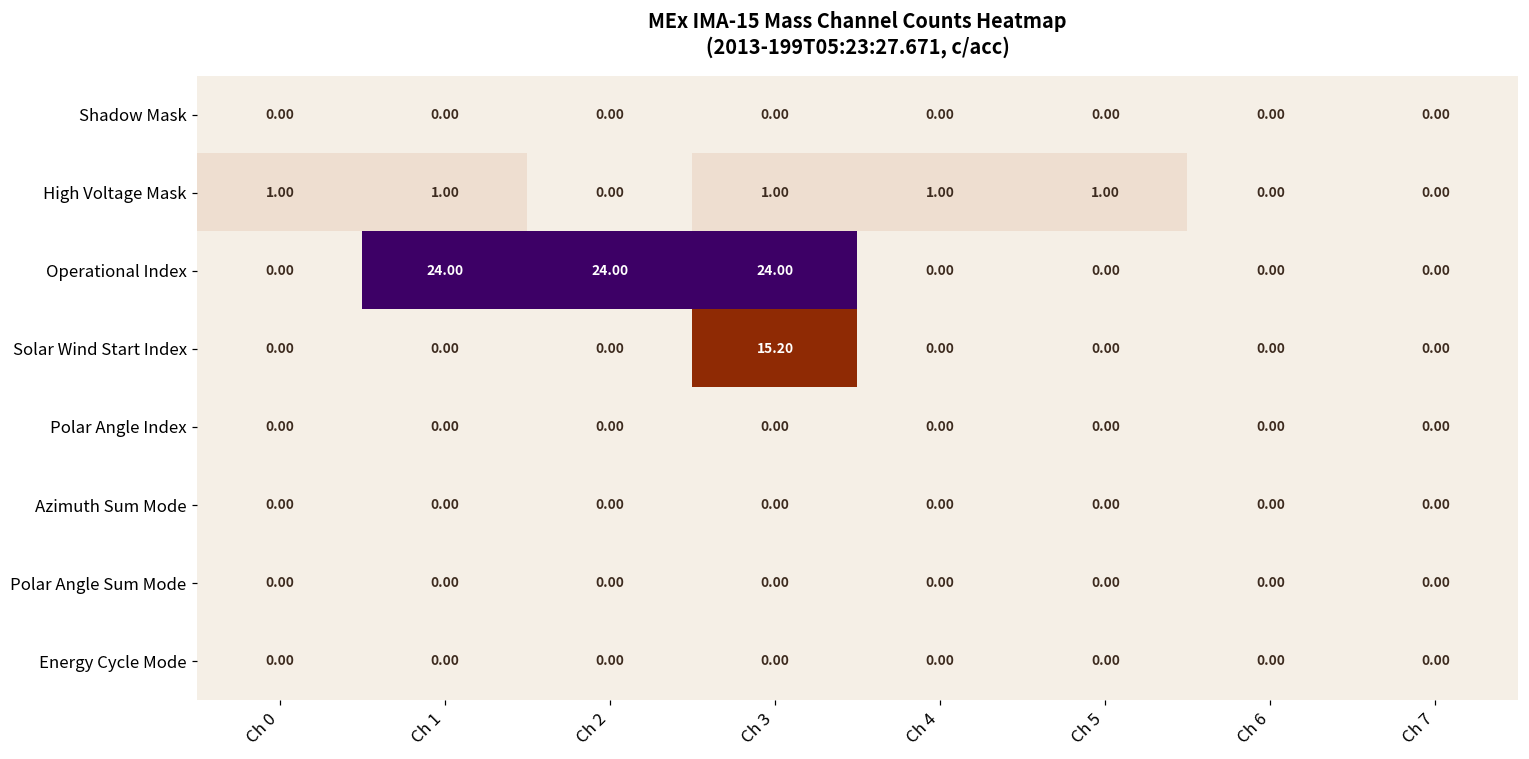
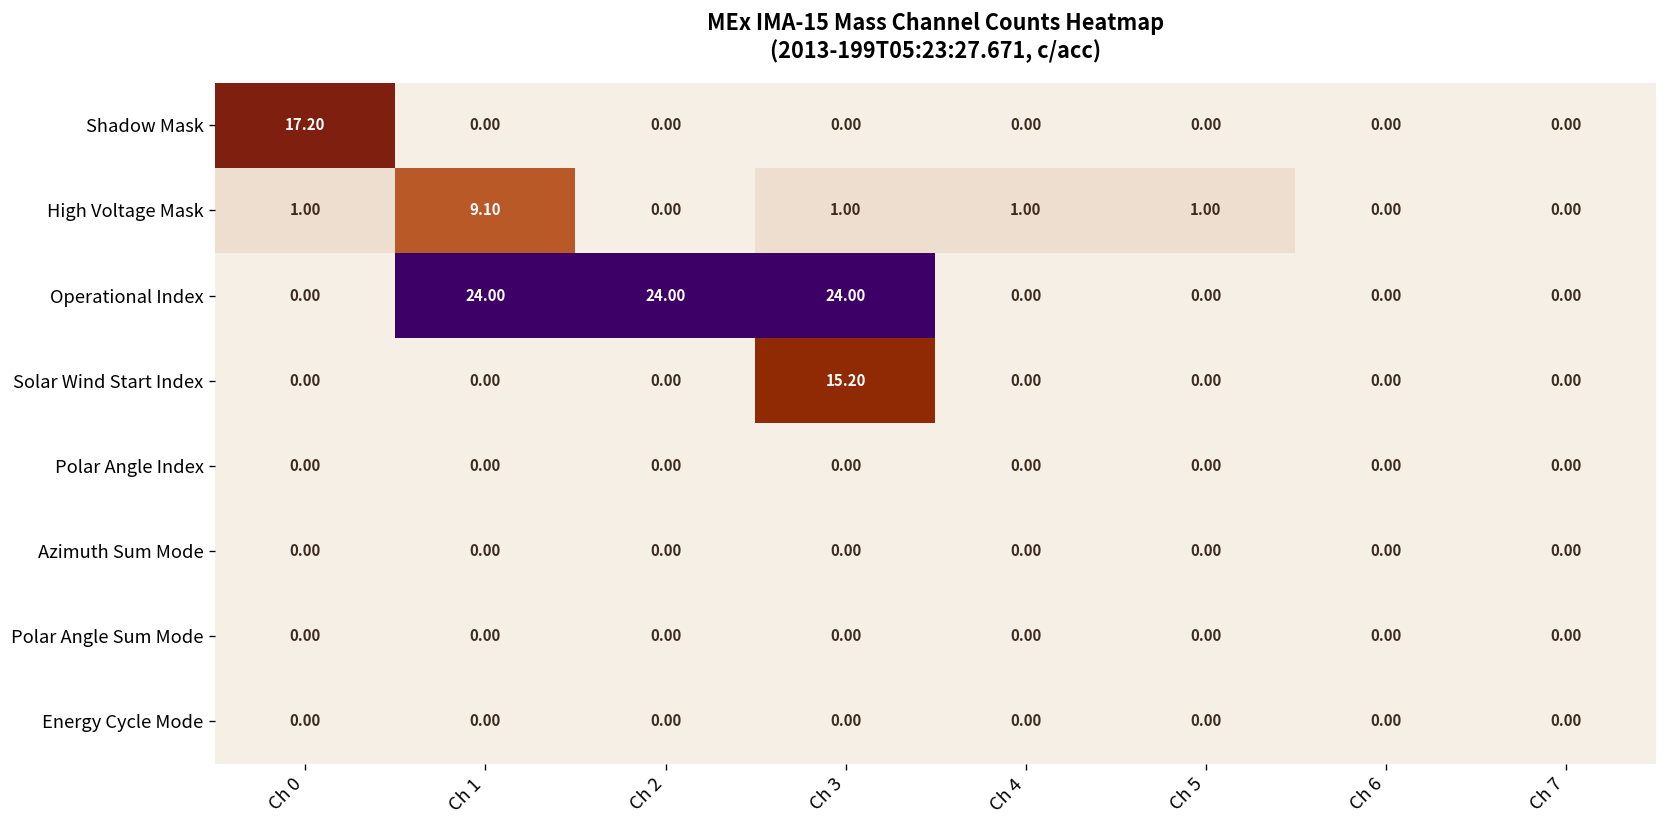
  {
    "Shadow Mask": {
-     "Ch 0": 0.00,
+     "Ch 0": 17.20,
      "Ch 1": 0.00,
      "Ch 2": 0.00,
      "Ch 3": 0.00,
      "Ch 4": 0.00,
      "Ch 5": 0.00,
      "Ch 6": 0.00,
      "Ch 7": 0.00
    },
    "High Voltage Mask": {
      "Ch 0": 1.00,
-     "Ch 1": 1.00,
+     "Ch 1": 9.10,
      "Ch 2": 0.00,
      "Ch 3": 1.00,
      "Ch 4": 1.00,
      "Ch 5": 1.00,
      "Ch 6": 0.00,
      "Ch 7": 0.00
    },
    "Operational Index": {
      "Ch 0": 0.00,
      "Ch 1": 24.00,
      "Ch 2": 24.00,
      "Ch 3": 24.00,
      "Ch 4": 0.00,
      "Ch 5": 0.00,
      "Ch 6": 0.00,
      "Ch 7": 0.00
    },
    "Solar Wind Start Index": {
      "Ch 0": 0.00,
      "Ch 1": 0.00,
      "Ch 2": 0.00,
      "Ch 3": 15.20,
      "Ch 4": 0.00,
      "Ch 5": 0.00,
      "Ch 6": 0.00,
      "Ch 7": 0.00
    },
    "Polar Angle Index": {
      "Ch 0": 0.00,
      "Ch 1": 0.00,
      "Ch 2": 0.00,
      "Ch 3": 0.00,
      "Ch 4": 0.00,
      "Ch 5": 0.00,
      "Ch 6": 0.00,
      "Ch 7": 0.00
    },
    "Azimuth Sum Mode": {
      "Ch 0": 0.00,
      "Ch 1": 0.00,
      "Ch 2": 0.00,
      "Ch 3": 0.00,
      "Ch 4": 0.00,
      "Ch 5": 0.00,
      "Ch 6": 0.00,
      "Ch 7": 0.00
    },
    "Polar Angle Sum Mode": {
      "Ch 0": 0.00,
      "Ch 1": 0.00,
      "Ch 2": 0.00,
      "Ch 3": 0.00,
      "Ch 4": 0.00,
      "Ch 5": 0.00,
      "Ch 6": 0.00,
      "Ch 7": 0.00
    },
    "Energy Cycle Mode": {
      "Ch 0": 0.00,
      "Ch 1": 0.00,
      "Ch 2": 0.00,
      "Ch 3": 0.00,
      "Ch 4": 0.00,
      "Ch 5": 0.00,
      "Ch 6": 0.00,
      "Ch 7": 0.00
    }
  }
